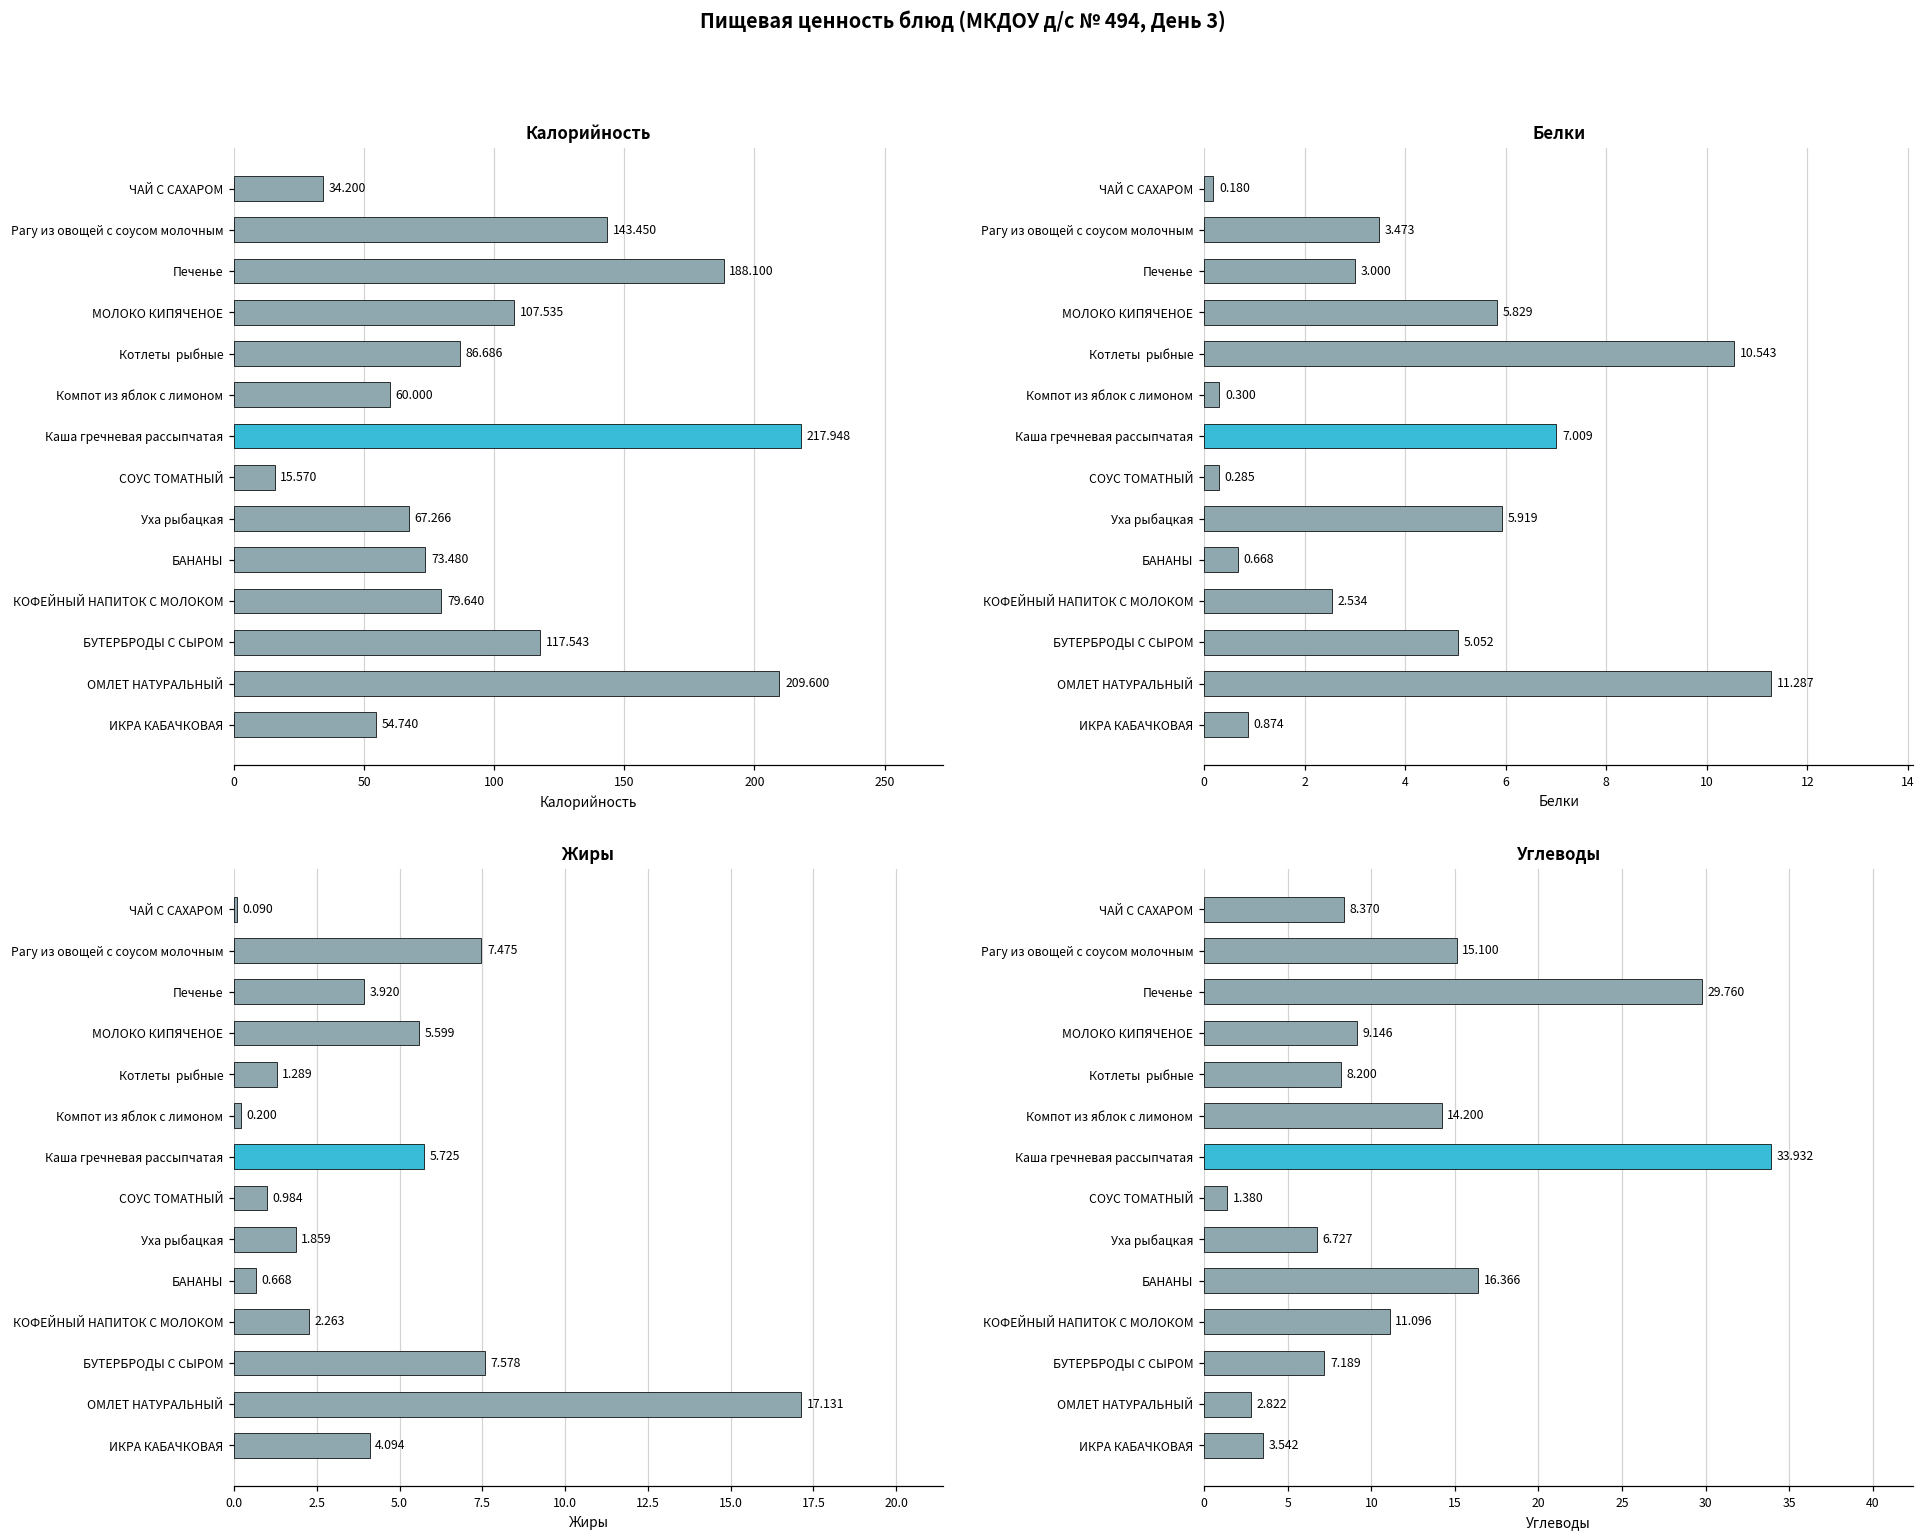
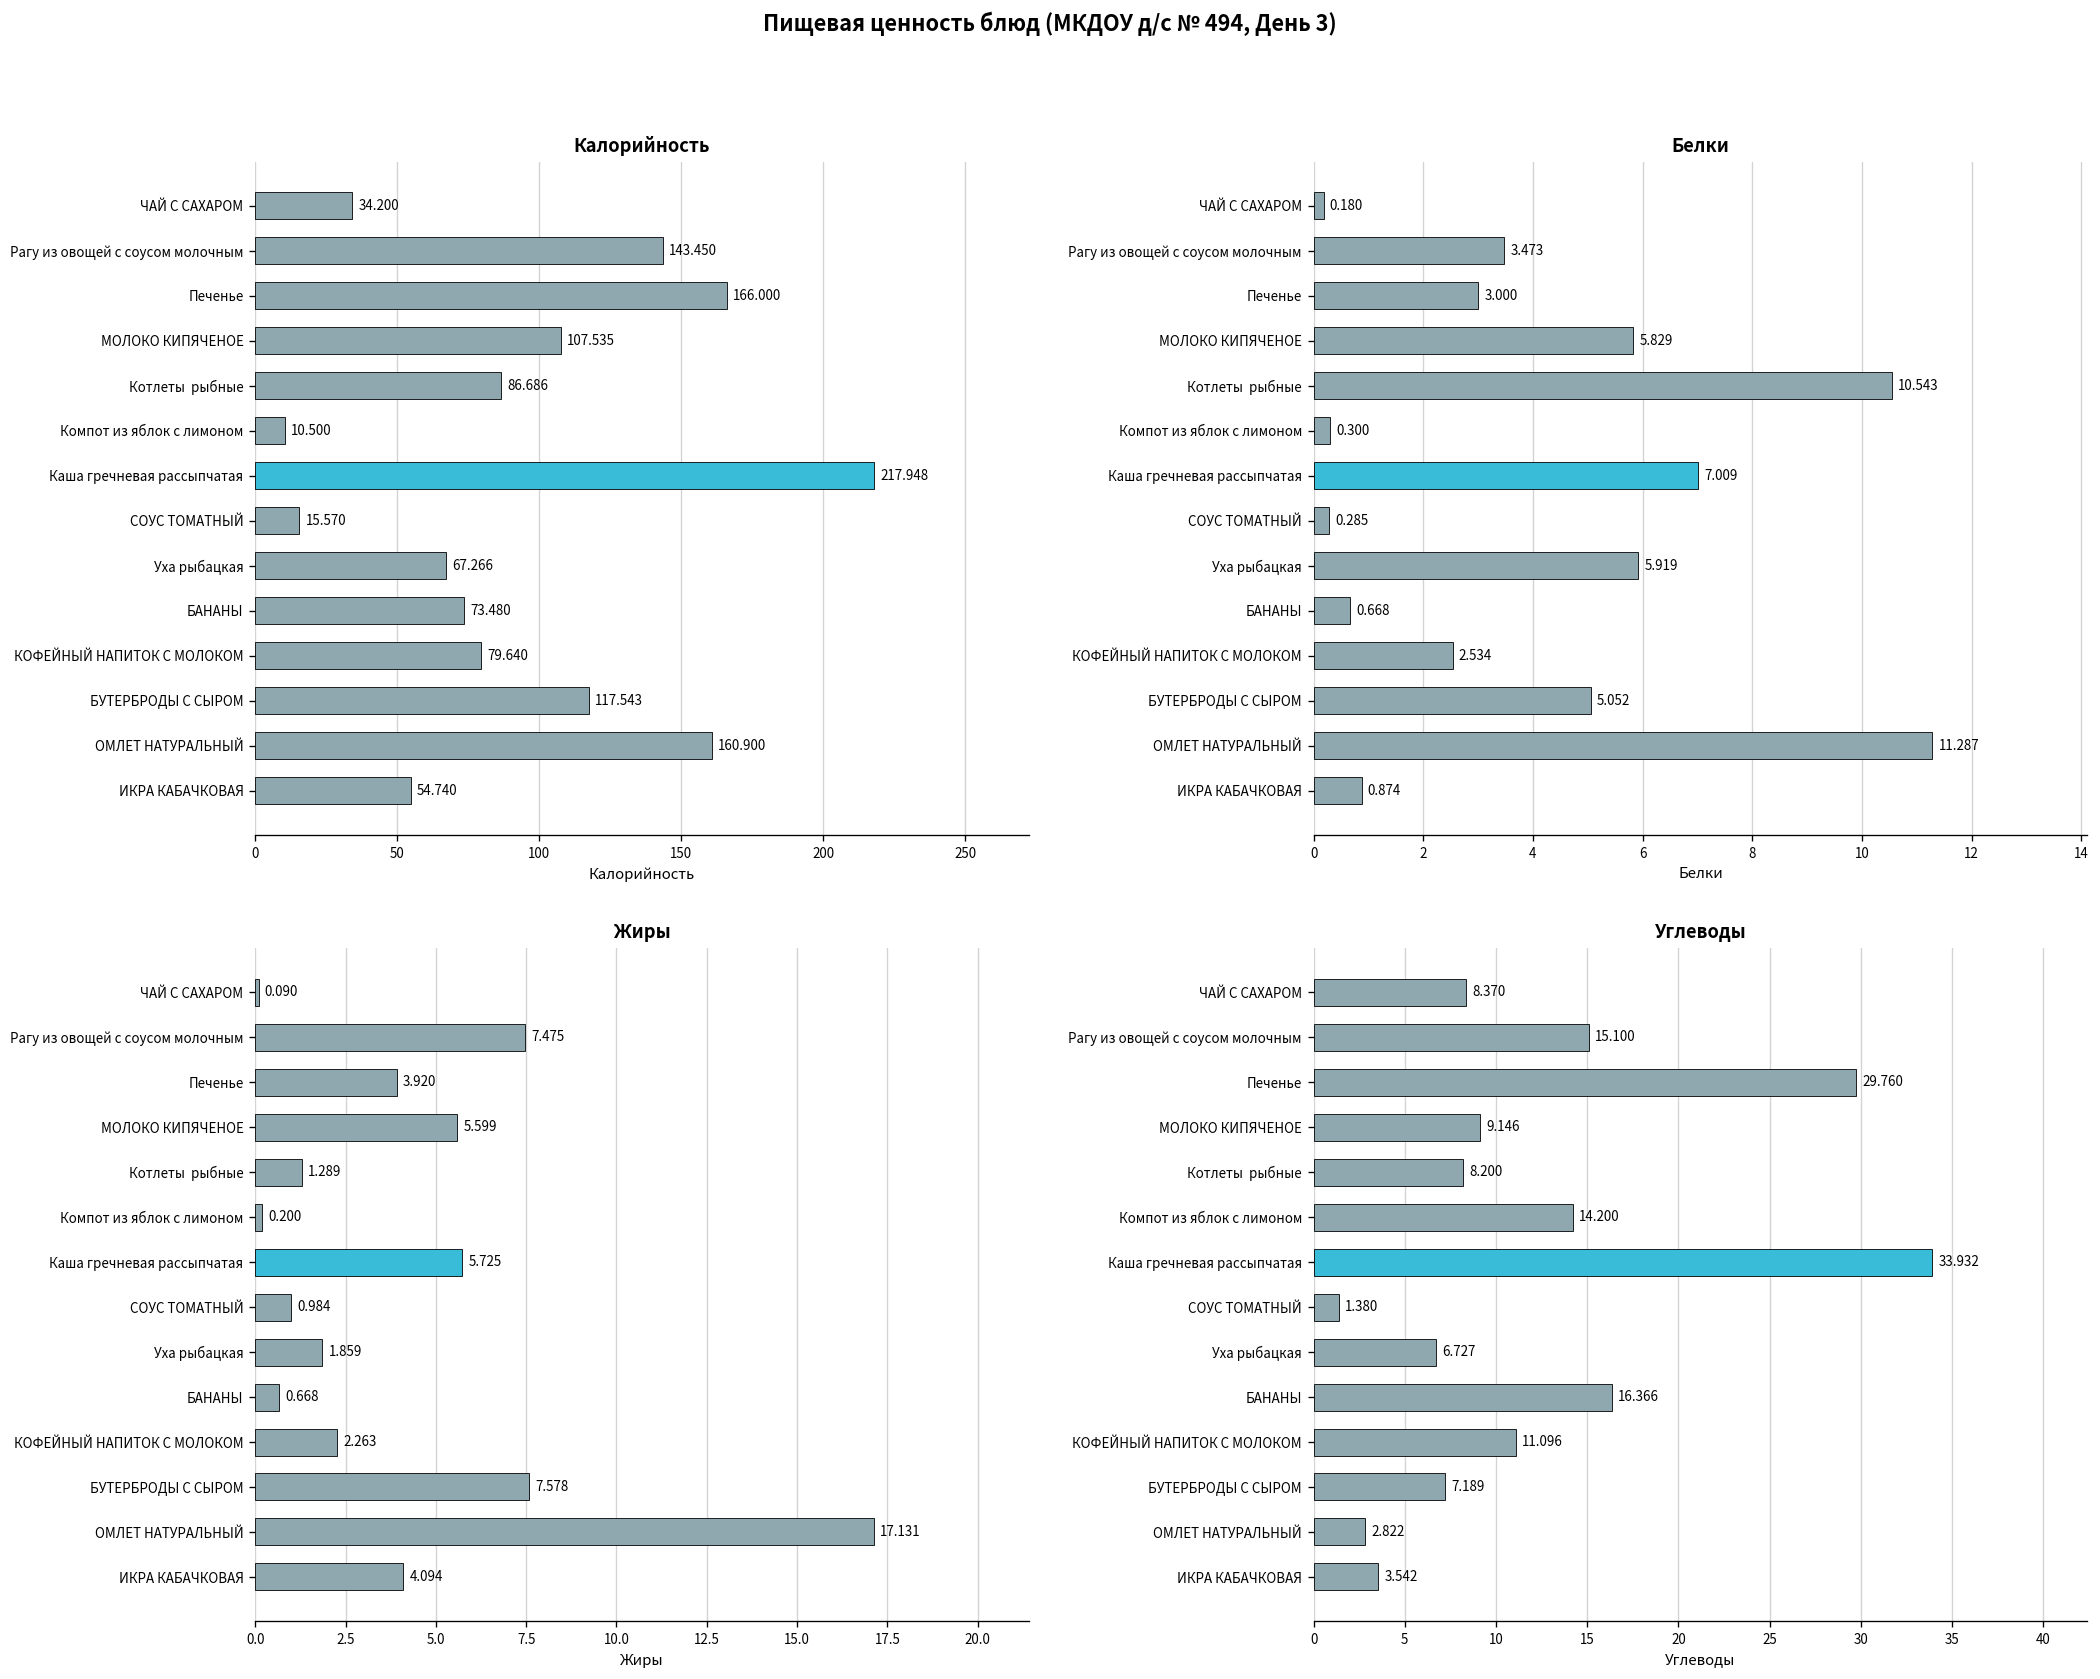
  {
    "Калорийность": {
      "ЧАЙ С САХАРОМ": 34.200,
      "Рагу из овощей с соусом молочным": 143.450,
-     "Печенье": 188.100,
+     "Печенье": 166.000,
      "МОЛОКО КИПЯЧЕНОЕ": 107.535,
      "Котлеты рыбные": 86.686,
-     "Компот из яблок с лимоном": 60.000,
+     "Компот из яблок с лимоном": 10.500,
      "Каша гречневая рассыпчатая": 217.948,
      "СОУС ТОМАТНЫЙ": 15.570,
      "Уха рыбацкая": 67.266,
      "БАНАНЫ": 73.480,
      "КОФЕЙНЫЙ НАПИТОК С МОЛОКОМ": 79.640,
      "БУТЕРБРОДЫ С СЫРОМ": 117.543,
-     "ОМЛЕТ НАТУРАЛЬНЫЙ": 209.600,
+     "ОМЛЕТ НАТУРАЛЬНЫЙ": 160.900,
      "ИКРА КАБАЧКОВАЯ": 54.740
    },
    "Белки": {
      "ЧАЙ С САХАРОМ": 0.180,
      "Рагу из овощей с соусом молочным": 3.473,
      "Печенье": 3.000,
      "МОЛОКО КИПЯЧЕНОЕ": 5.829,
      "Котлеты рыбные": 10.543,
      "Компот из яблок с лимоном": 0.300,
      "Каша гречневая рассыпчатая": 7.009,
      "СОУС ТОМАТНЫЙ": 0.285,
      "Уха рыбацкая": 5.919,
      "БАНАНЫ": 0.668,
      "КОФЕЙНЫЙ НАПИТОК С МОЛОКОМ": 2.534,
      "БУТЕРБРОДЫ С СЫРОМ": 5.052,
      "ОМЛЕТ НАТУРАЛЬНЫЙ": 11.287,
      "ИКРА КАБАЧКОВАЯ": 0.874
    },
    "Жиры": {
      "ЧАЙ С САХАРОМ": 0.090,
      "Рагу из овощей с соусом молочным": 7.475,
      "Печенье": 3.920,
      "МОЛОКО КИПЯЧЕНОЕ": 5.599,
      "Котлеты рыбные": 1.289,
      "Компот из яблок с лимоном": 0.200,
      "Каша гречневая рассыпчатая": 5.725,
      "СОУС ТОМАТНЫЙ": 0.984,
      "Уха рыбацкая": 1.859,
      "БАНАНЫ": 0.668,
      "КОФЕЙНЫЙ НАПИТОК С МОЛОКОМ": 2.263,
      "БУТЕРБРОДЫ С СЫРОМ": 7.578,
      "ОМЛЕТ НАТУРАЛЬНЫЙ": 17.131,
      "ИКРА КАБАЧКОВАЯ": 4.094
    },
    "Углеводы": {
      "ЧАЙ С САХАРОМ": 8.370,
      "Рагу из овощей с соусом молочным": 15.100,
      "Печенье": 29.760,
      "МОЛОКО КИПЯЧЕНОЕ": 9.146,
      "Котлеты рыбные": 8.200,
      "Компот из яблок с лимоном": 14.200,
      "Каша гречневая рассыпчатая": 33.932,
      "СОУС ТОМАТНЫЙ": 1.380,
      "Уха рыбацкая": 6.727,
      "БАНАНЫ": 16.366,
      "КОФЕЙНЫЙ НАПИТОК С МОЛОКОМ": 11.096,
      "БУТЕРБРОДЫ С СЫРОМ": 7.189,
      "ОМЛЕТ НАТУРАЛЬНЫЙ": 2.822,
      "ИКРА КАБАЧКОВАЯ": 3.542
    }
  }
